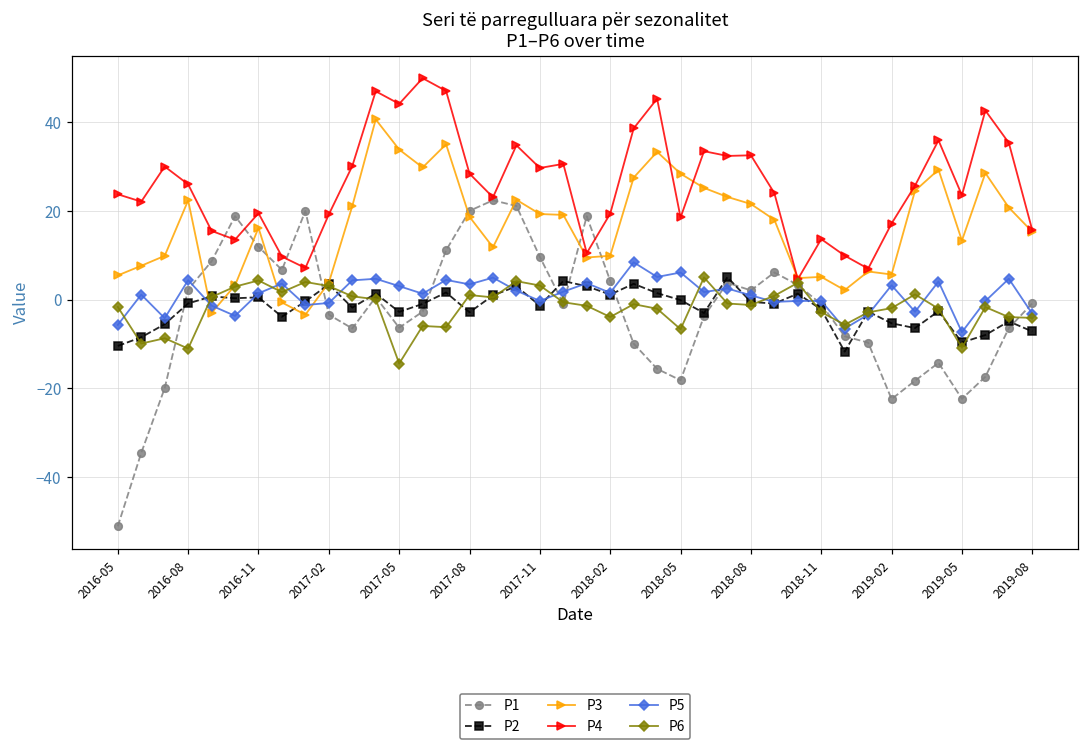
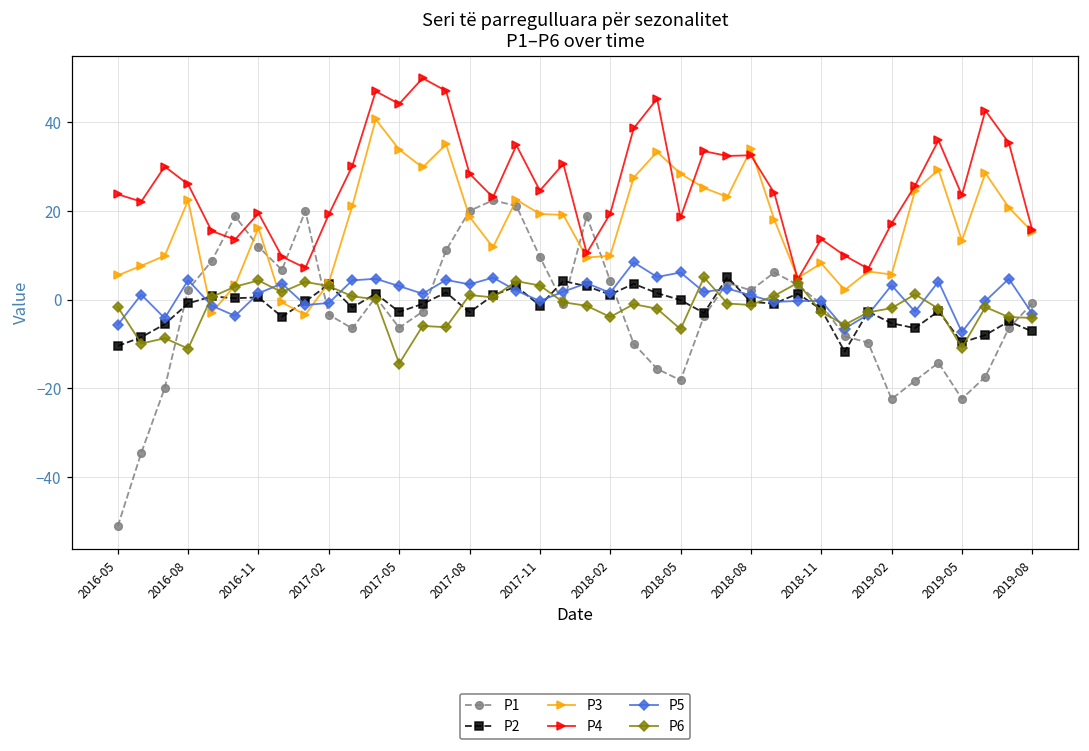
  {
    "P1": {
      "2016-05": -51,
      "2016-08": 2,
      "2016-11": 12,
      "2017-02": -3,
      "2017-05": -6,
      "2017-08": 20,
      "2017-11": 10,
      "2018-02": 4,
      "2018-05": -18,
      "2018-08": 2,
      "2018-11": -1,
      "2019-02": -22,
      "2019-05": -22,
      "2019-08": -1
    },
    "P2": {
      "2016-05": -10,
      "2016-08": -1,
      "2016-11": 0,
      "2017-05": -3,
      "2017-08": -3,
      "2017-11": -1,
      "2018-05": 0,
      "2018-08": -1,
      "2019-02": -5,
      "2019-05": -10,
      "2019-08": -7
    },
    "P3": {
      "2016-05": 5,
      "2016-08": 22,
      "2016-11": 16,
      "2017-05": 34,
      "2017-08": 19,
      "2017-11": 19,
      "2018-02": 10,
      "2018-05": 28,
-     "2018-08": 22,
-     "2018-11": 5,
+     "2018-08": 34,
+     "2018-11": 8,
      "2019-02": 6,
      "2019-05": 13
    },
    "P4": {
      "2016-05": 24,
      "2016-08": 26,
      "2016-11": 19,
      "2017-02": 19,
      "2017-05": 44,
      "2017-08": 28,
-     "2017-11": 30,
+     "2017-11": 25,
      "2018-02": 19,
      "2018-05": 19,
      "2018-08": 33,
      "2018-11": 14,
      "2019-02": 17,
      "2019-05": 24
    },
    "P5": {
      "2016-05": -6,
      "2016-08": 4,
      "2016-11": 1,
      "2017-02": -1,
      "2017-05": 3,
      "2017-08": 3,
      "2017-11": 0,
      "2018-05": 6,
      "2018-08": 1,
      "2018-11": 0,
      "2019-02": 3,
      "2019-05": -7,
      "2019-08": -3
    },
    "P6": {
      "2016-05": -2,
      "2016-08": -11,
      "2016-11": 4,
      "2017-05": -14,
      "2017-08": 1,
      "2017-11": 3,
      "2018-02": -4,
      "2018-05": -7,
      "2018-08": -1,
      "2019-02": -2,
      "2019-05": -11,
      "2019-08": -4
    }
  }
